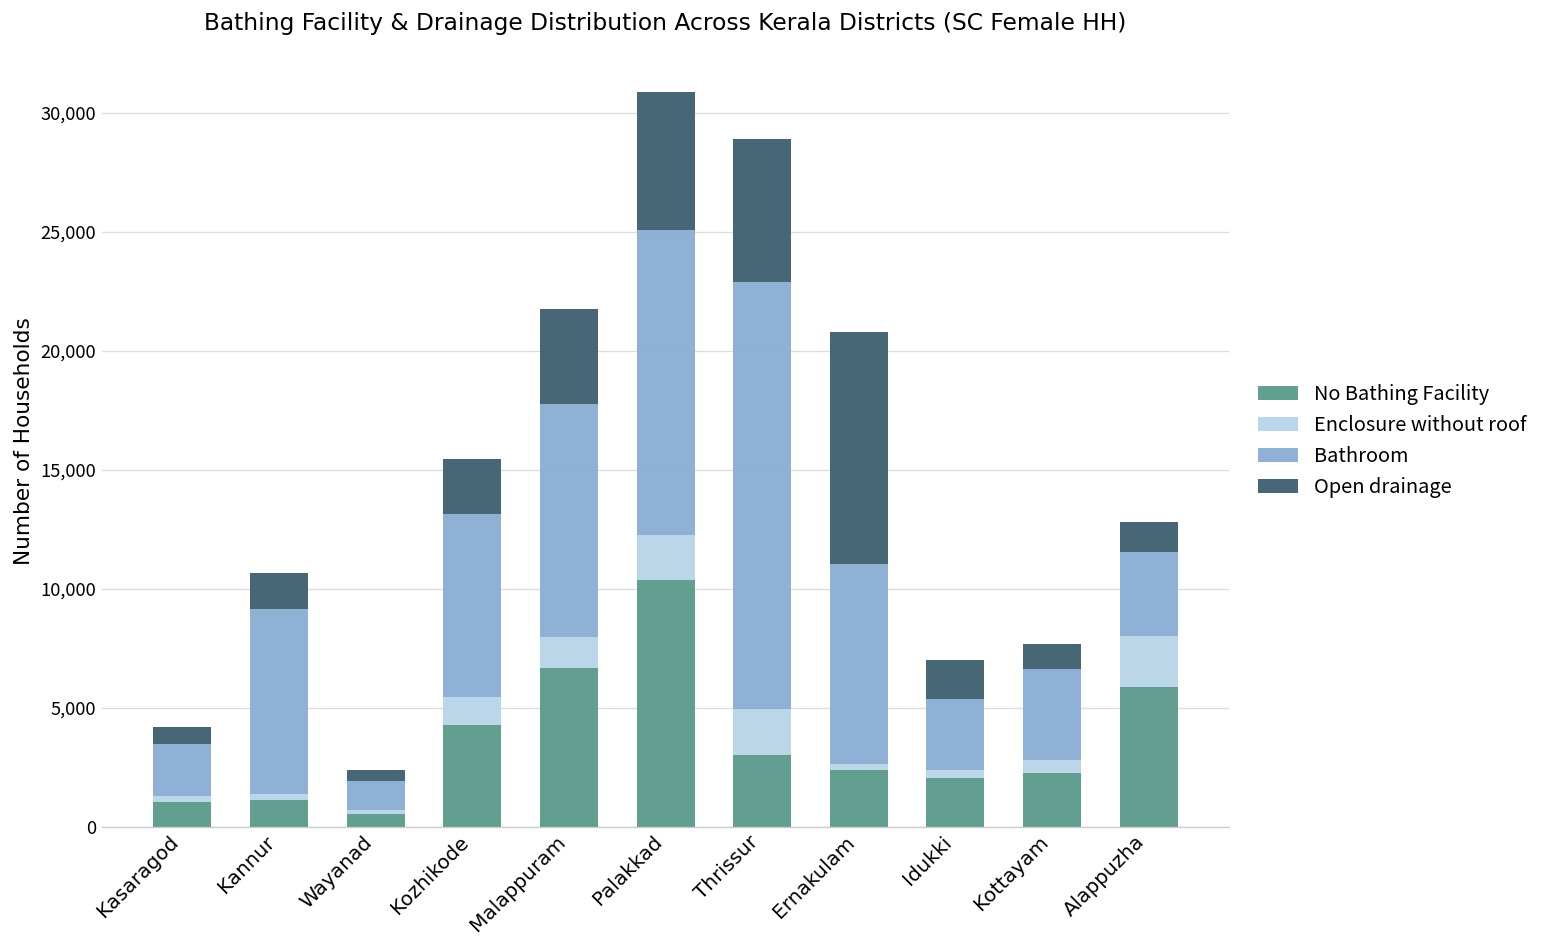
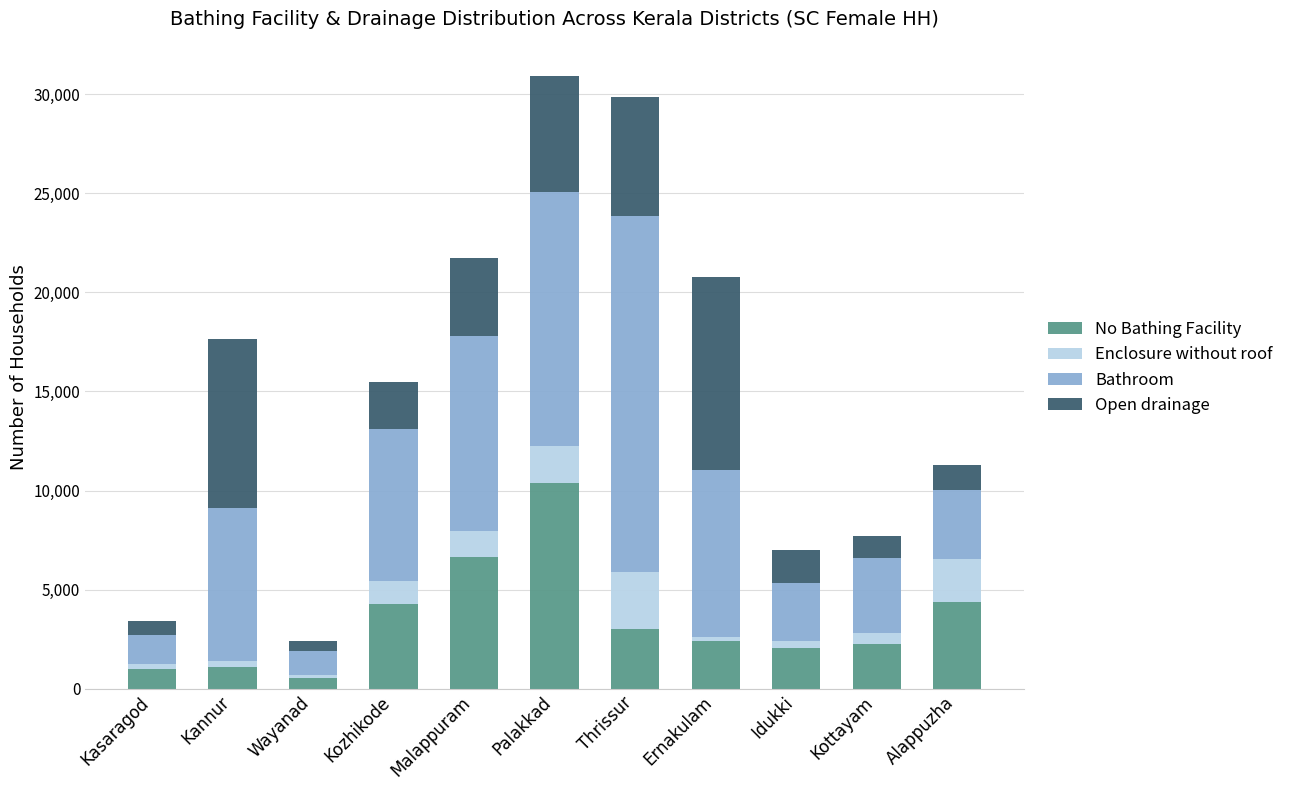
  {
    "No Bathing Facility": {
      "Kasaragod": "1,000",
      "Kannur": "1,100",
      "Wayanad": "500",
      "Kozhikode": "4,300",
      "Malappuram": "6,700",
      "Palakkad": "10,400",
      "Thrissur": "3,000",
      "Ernakulam": "2,400",
      "Idukki": "2,100",
      "Kottayam": "2,300",
-     "Alappuzha": "5,900"
+     "Alappuzha": "4,400"
    },
    "Enclosure without roof": {
      "Kasaragod": "300",
      "Kannur": "300",
      "Wayanad": "200",
      "Kozhikode": "1,200",
      "Malappuram": "1,300",
      "Palakkad": "1,900",
-     "Thrissur": "2,000",
+     "Thrissur": "2,900",
      "Ernakulam": "200",
      "Idukki": "300",
      "Kottayam": "500",
      "Alappuzha": "2,200"
    },
    "Bathroom": {
-     "Kasaragod": "2,200",
+     "Kasaragod": "1,400",
      "Kannur": "7,800",
      "Wayanad": "1,200",
      "Kozhikode": "7,700",
      "Malappuram": "9,800",
      "Palakkad": "12,800",
      "Thrissur": "17,900",
      "Ernakulam": "8,400",
      "Idukki": "3,000",
      "Kottayam": "3,800",
      "Alappuzha": "3,500"
    },
    "Open drainage": {
      "Kasaragod": "700",
-     "Kannur": "1,500",
+     "Kannur": "8,500",
      "Wayanad": "500",
      "Kozhikode": "2,300",
      "Malappuram": "4,000",
      "Palakkad": "5,800",
      "Thrissur": "6,000",
      "Ernakulam": "9,700",
      "Idukki": "1,700",
      "Kottayam": "1,100",
      "Alappuzha": "1,200"
    }
  }
